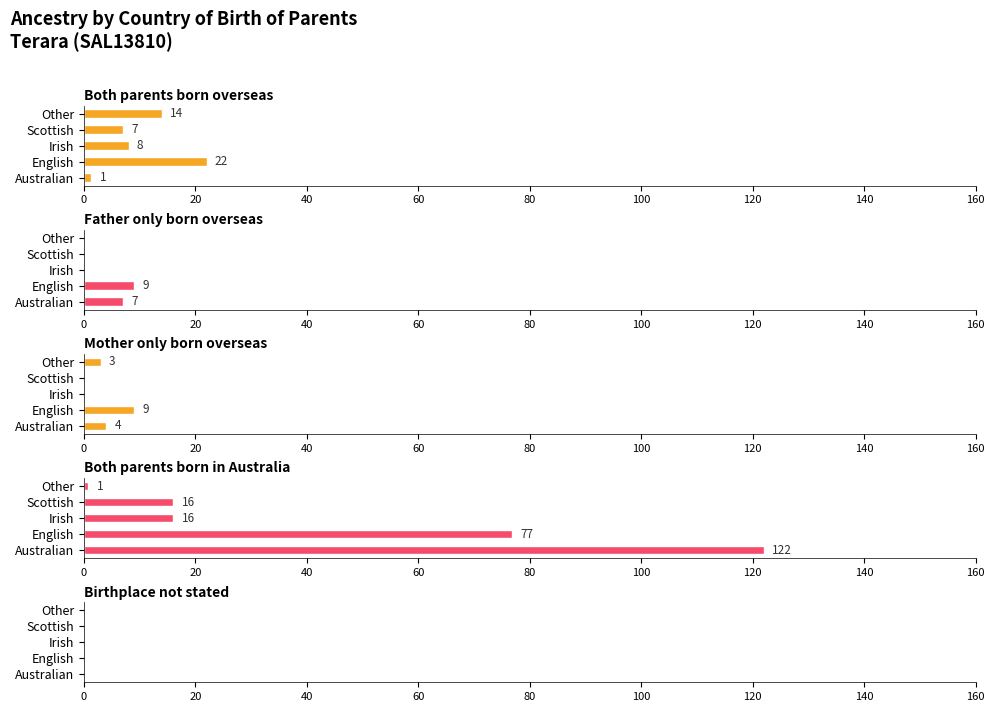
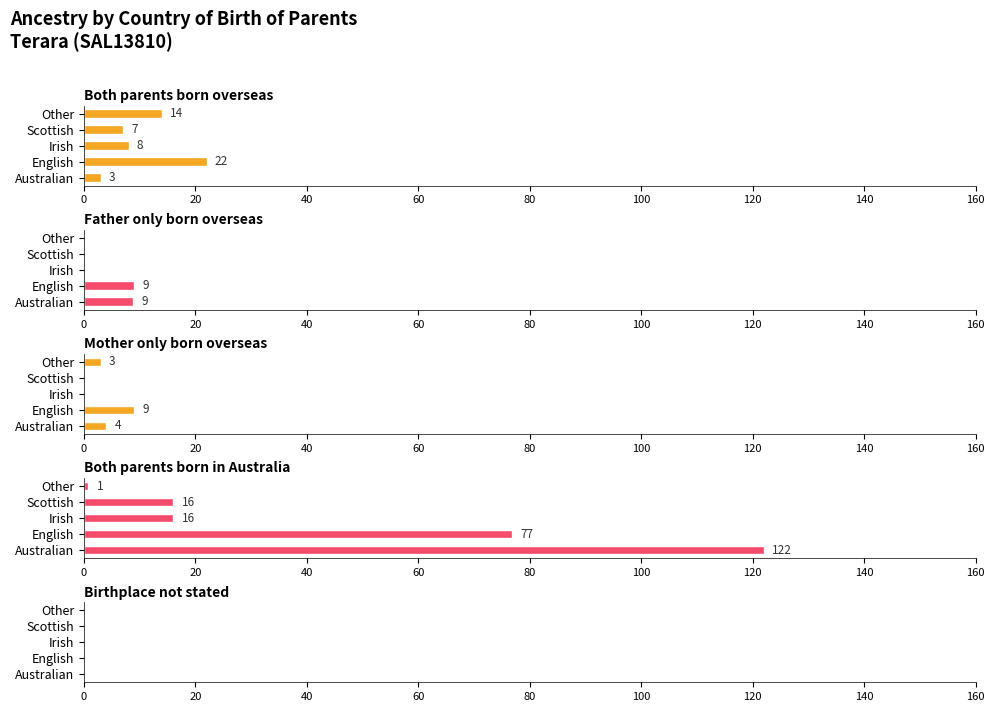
  {
    "Both parents born overseas": {
      "Other": 14,
      "Scottish": 7,
      "Irish": 8,
      "English": 22,
-     "Australian": 1
+     "Australian": 3
    },
    "Father only born overseas": {
      "English": 9,
-     "Australian": 7
+     "Australian": 9
    },
    "Mother only born overseas": {
      "Other": 3,
      "English": 9,
      "Australian": 4
    },
    "Both parents born in Australia": {
      "Other": 1,
      "Scottish": 16,
      "Irish": 16,
      "English": 77,
      "Australian": 122
    },
    "Birthplace not stated": {
      "Other": 0,
      "Scottish": 0,
      "Irish": 0,
      "English": 0,
      "Australian": 0
    }
  }
